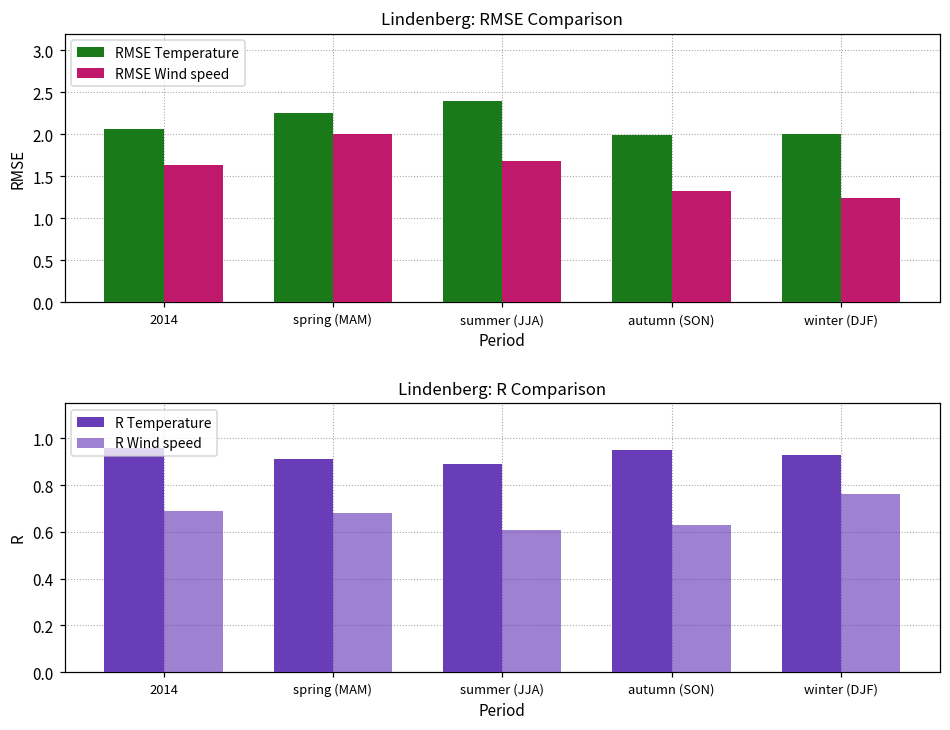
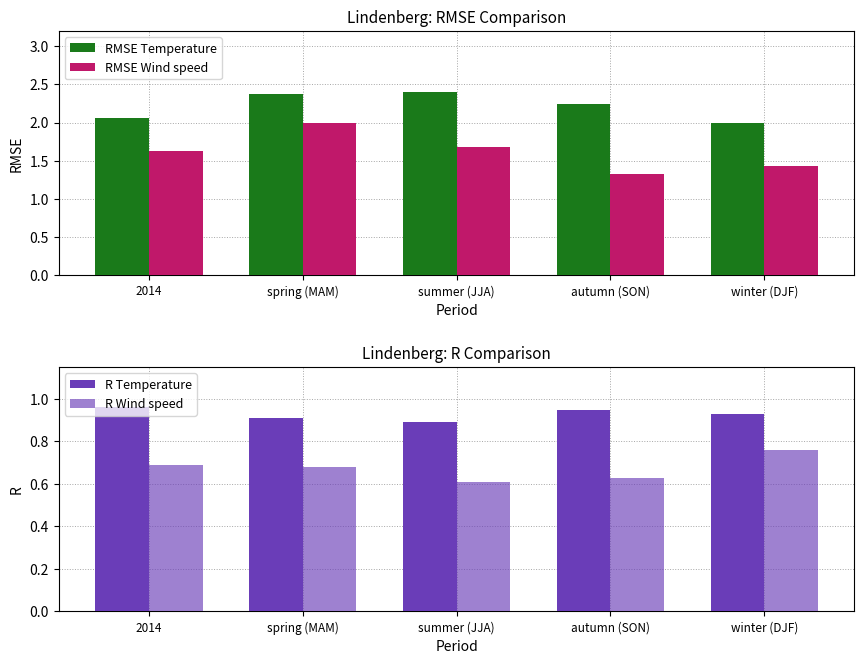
  {
    "Lindenberg: RMSE Comparison": {
      "RMSE Temperature": {
        "2014": 2.1,
-       "spring (MAM)": 2.3,
+       "spring (MAM)": 2.4,
        "summer (JJA)": 2.4,
-       "autumn (SON)": 2.0,
+       "autumn (SON)": 2.2,
        "winter (DJF)": 2.0
      },
      "RMSE Wind speed": {
        "2014": 1.6,
        "spring (MAM)": 2.0,
        "summer (JJA)": 1.7,
        "autumn (SON)": 1.3,
-       "winter (DJF)": 1.2
+       "winter (DJF)": 1.4
      }
    }
  }
